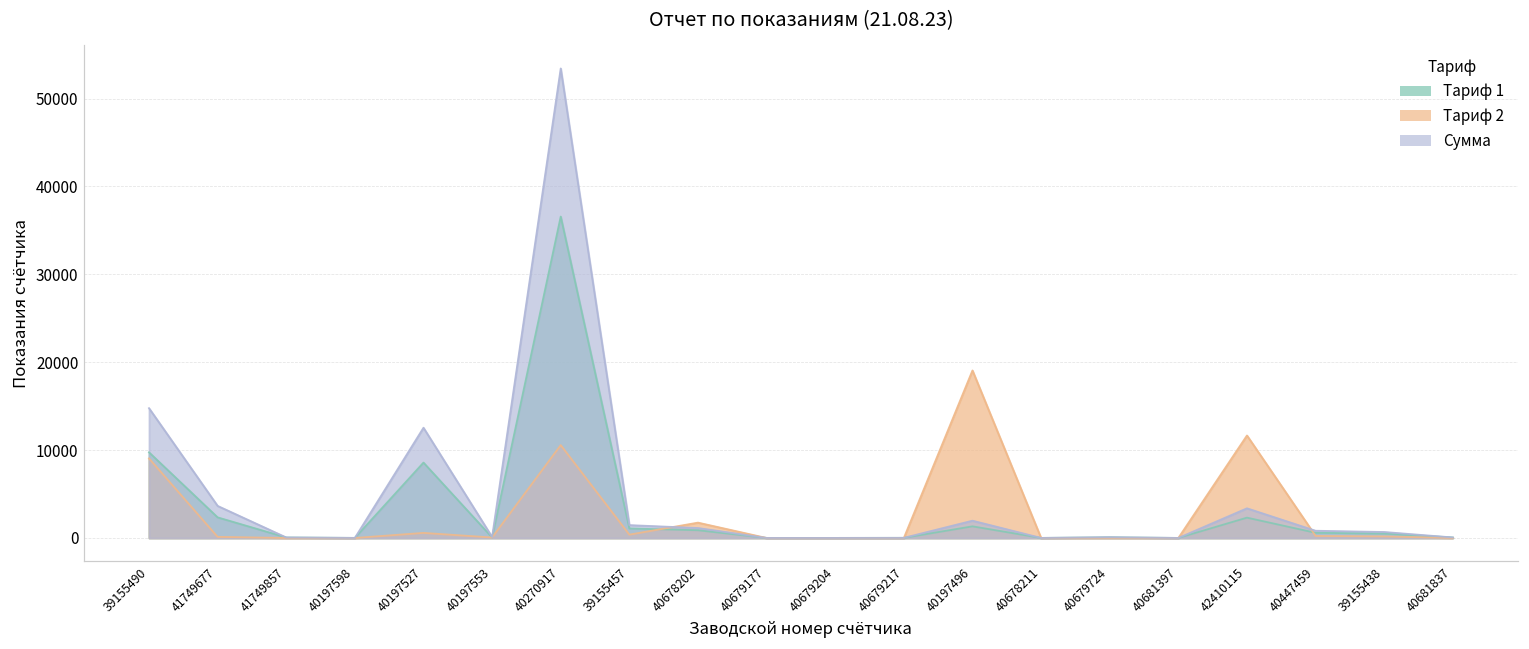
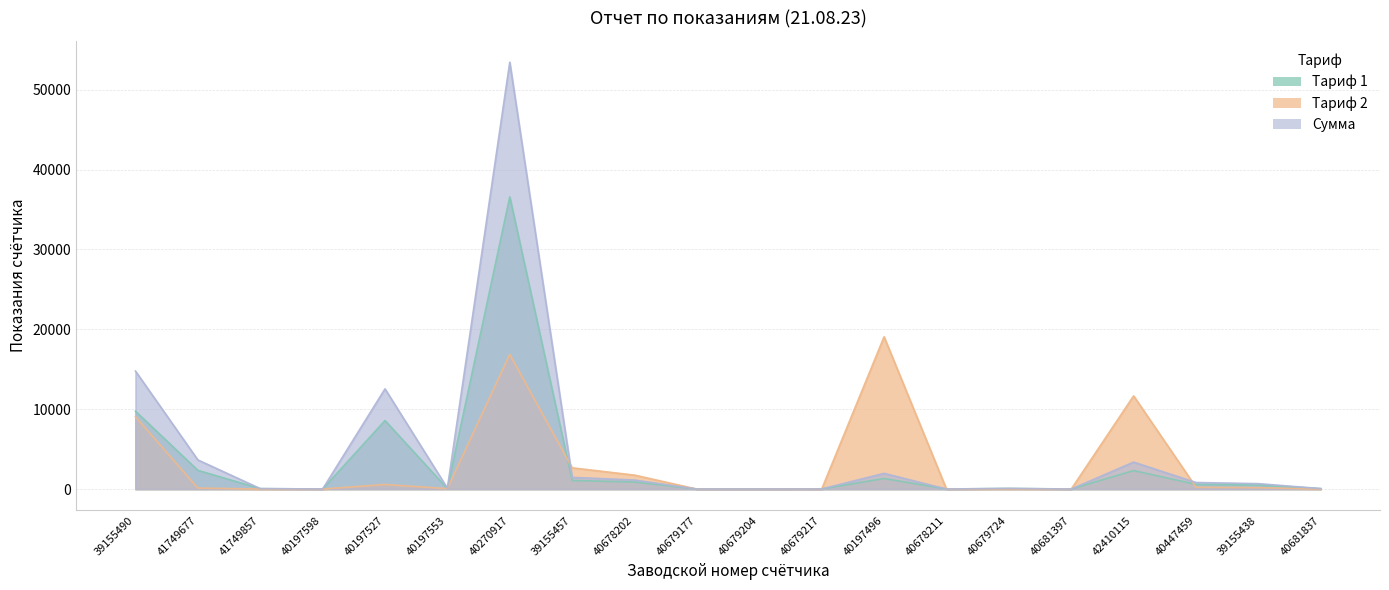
  {
    "Тариф 2": {
      "39155490": 9000,
      "41749677": 0,
      "40197527": 1000,
-     "40270917": 11000,
-     "39155457": 0,
+     "40270917": 17000,
+     "39155457": 3000,
      "40678202": 2000,
      "40197496": 19000,
      "42410115": 12000,
      "40447459": 0
    }
  }
